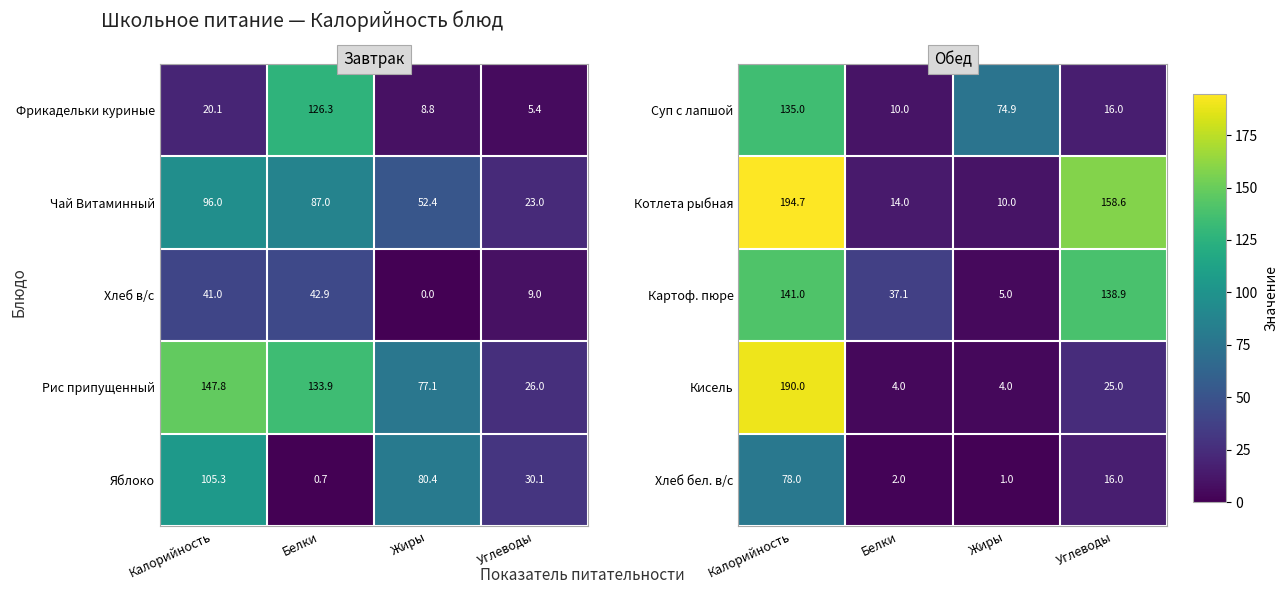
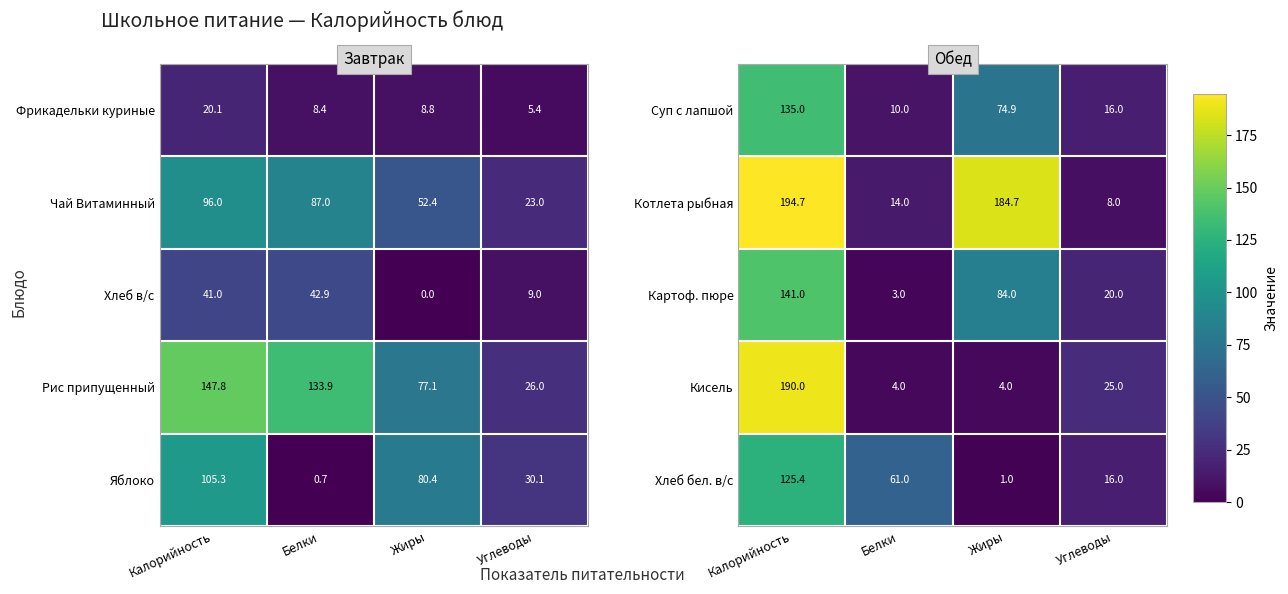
  {
    "Завтрак": {
      "Фрикадельки куриные": {
        "Калорийность": 20.1,
-       "Белки": 126.3,
+       "Белки": 8.4,
        "Жиры": 8.8,
        "Углеводы": 5.4
      },
      "Чай Витаминный": {
        "Калорийность": 96.0,
        "Белки": 87.0,
        "Жиры": 52.4,
        "Углеводы": 23.0
      },
      "Хлеб в/с": {
        "Калорийность": 41.0,
        "Белки": 42.9,
        "Жиры": 0.0,
        "Углеводы": 9.0
      },
      "Рис припущенный": {
        "Калорийность": 147.8,
        "Белки": 133.9,
        "Жиры": 77.1,
        "Углеводы": 26.0
      },
      "Яблоко": {
        "Калорийность": 105.3,
        "Белки": 0.7,
        "Жиры": 80.4,
        "Углеводы": 30.1
      }
    },
    "Обед": {
      "Суп с лапшой": {
        "Калорийность": 135.0,
        "Белки": 10.0,
        "Жиры": 74.9,
        "Углеводы": 16.0
      },
      "Котлета рыбная": {
        "Калорийность": 194.7,
        "Белки": 14.0,
-       "Жиры": 10.0,
-       "Углеводы": 158.6
+       "Жиры": 184.7,
+       "Углеводы": 8.0
      },
      "Картоф. пюре": {
        "Калорийность": 141.0,
-       "Белки": 37.1,
-       "Жиры": 5.0,
-       "Углеводы": 138.9
+       "Белки": 3.0,
+       "Жиры": 84.0,
+       "Углеводы": 20.0
      },
      "Кисель": {
        "Калорийность": 190.0,
        "Белки": 4.0,
        "Жиры": 4.0,
        "Углеводы": 25.0
      },
      "Хлеб бел. в/с": {
-       "Калорийность": 78.0,
-       "Белки": 2.0,
+       "Калорийность": 125.4,
+       "Белки": 61.0,
        "Жиры": 1.0,
        "Углеводы": 16.0
      }
    }
  }
